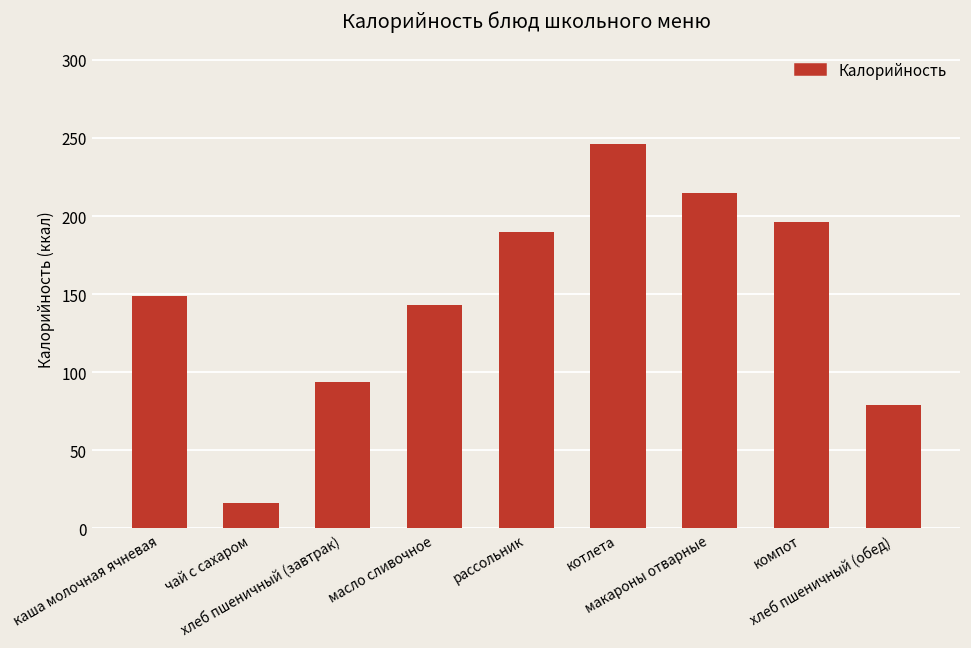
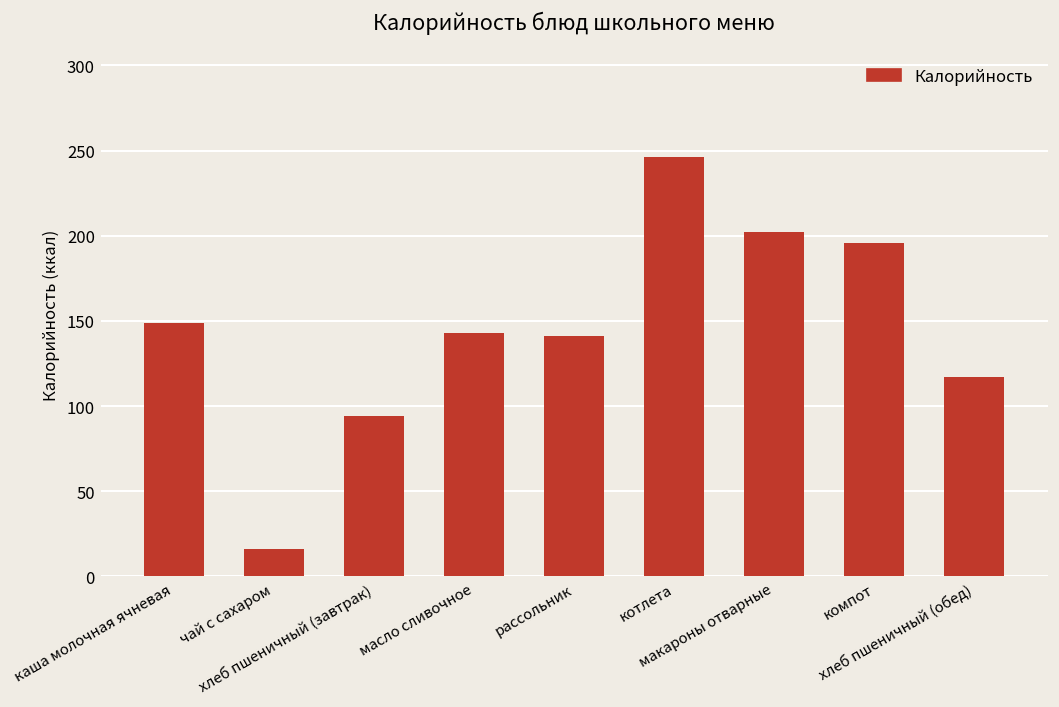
  {
    "каша молочная ячневая": 149,
    "чай с сахаром": 16,
    "хлеб пшеничный (завтрак)": 94,
    "масло сливочное": 143,
-   "рассольник": 190,
+   "рассольник": 141,
    "котлета": 246,
-   "макароны отварные": 215,
+   "макароны отварные": 202,
    "компот": 196,
-   "хлеб пшеничный (обед)": 79
+   "хлеб пшеничный (обед)": 117
  }
